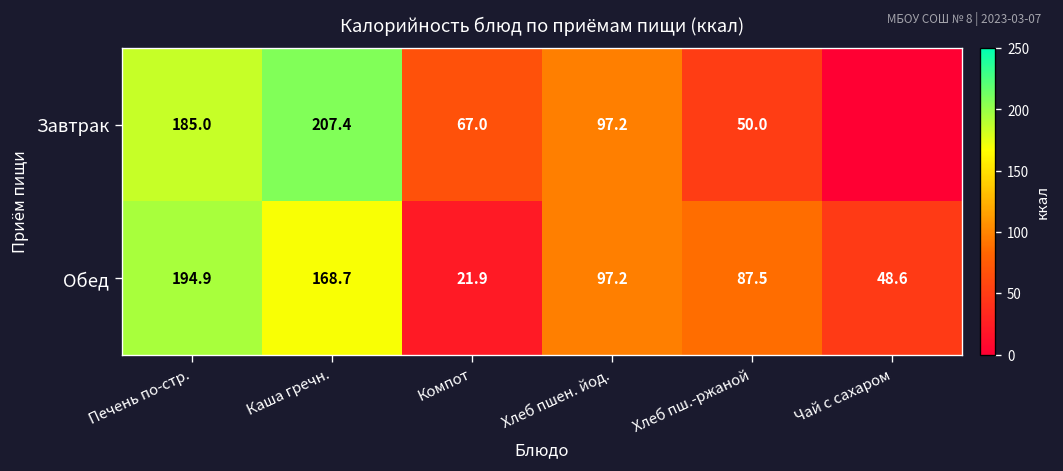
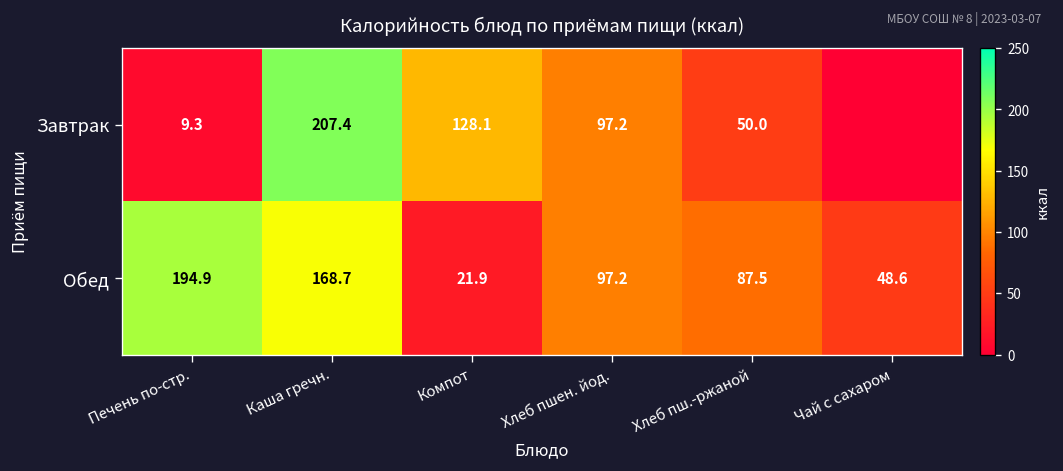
  {
    "Завтрак": {
-     "Печень по-стр.": 185.0,
+     "Печень по-стр.": 9.3,
      "Каша гречн.": 207.4,
-     "Компот": 67.0,
+     "Компот": 128.1,
      "Хлеб пшен. йод.": 97.2,
      "Хлеб пш.-ржаной": 50.0
    },
    "Обед": {
      "Печень по-стр.": 194.9,
      "Каша гречн.": 168.7,
      "Компот": 21.9,
      "Хлеб пшен. йод.": 97.2,
      "Хлеб пш.-ржаной": 87.5,
      "Чай с сахаром": 48.6
    }
  }
